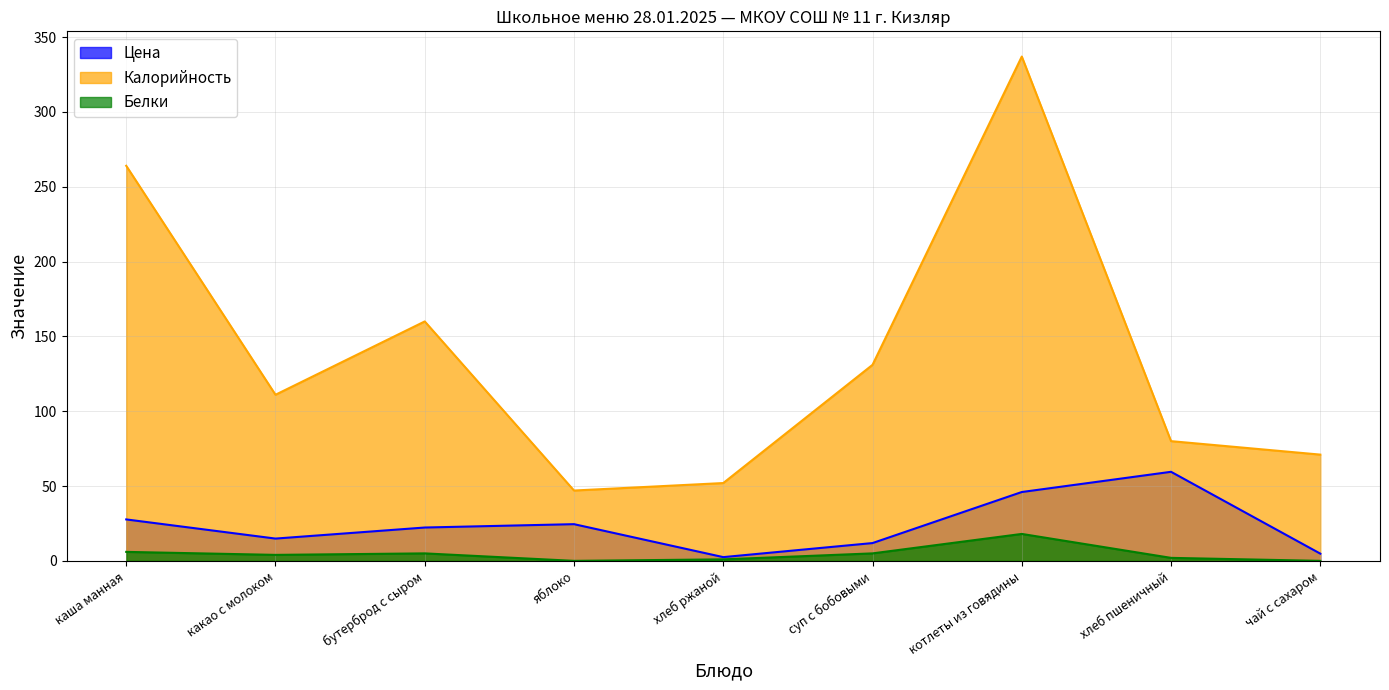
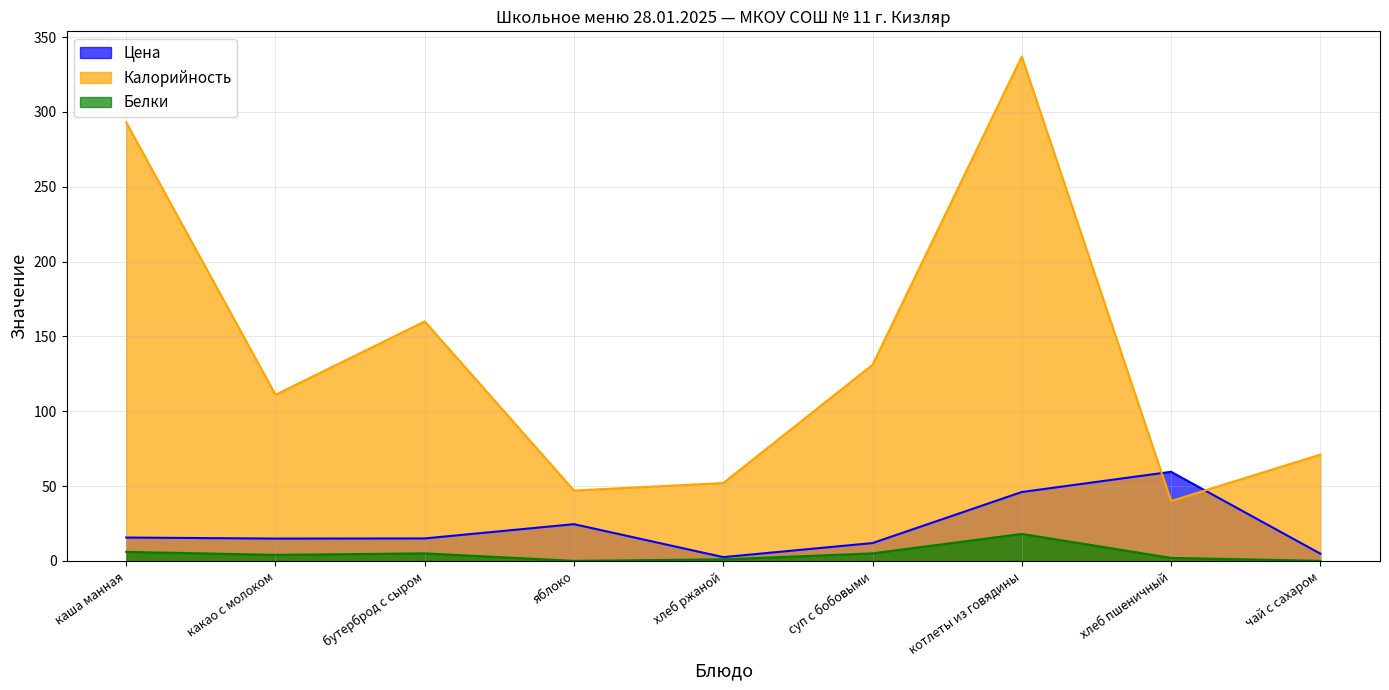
  {
    "Цена": {
-     "каша манная": 28,
+     "каша манная": 16,
      "какао с молоком": 15,
-     "бутерброд с сыром": 22,
+     "бутерброд с сыром": 15,
      "яблоко": 25,
      "суп с бобовыми": 12,
      "котлеты из говядины": 46,
      "хлеб пшеничный": 60,
      "чай с сахаром": 5
    },
    "Калорийность": {
-     "каша манная": 264,
+     "каша манная": 293,
      "какао с молоком": 111,
      "бутерброд с сыром": 160,
      "яблоко": 47,
      "хлеб ржаной": 52,
      "суп с бобовыми": 131,
      "котлеты из говядины": 337,
-     "хлеб пшеничный": 80,
+     "хлеб пшеничный": 40,
      "чай с сахаром": 71
    },
    "Белки": {
      "каша манная": 6,
      "какао с молоком": 4,
      "бутерброд с сыром": 5,
      "яблоко": 0,
      "суп с бобовыми": 5,
      "котлеты из говядины": 18,
      "хлеб пшеничный": 2,
      "чай с сахаром": 0
    }
  }
